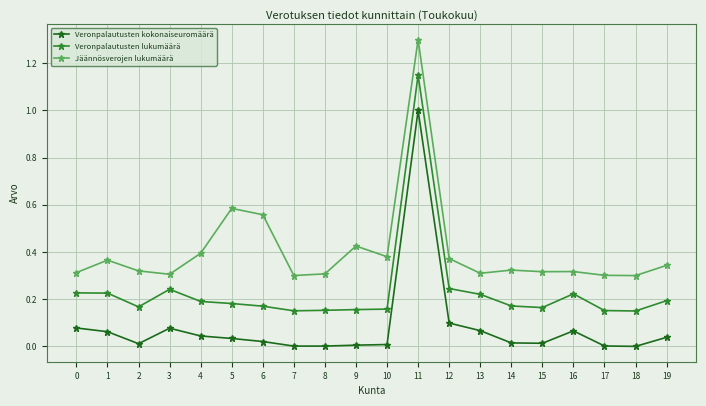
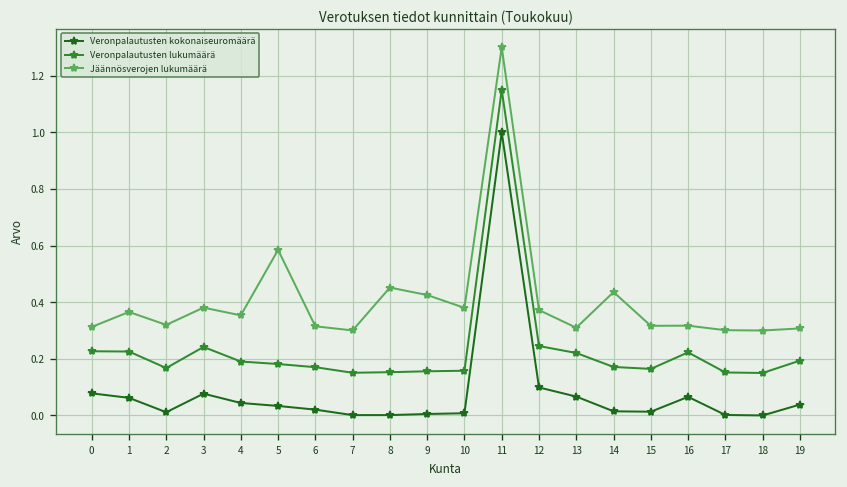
  {
    "Jäännösverojen lukumäärä": {
      "0": 0.31,
      "1": 0.37,
      "2": 0.32,
-     "3": 0.31,
-     "4": 0.39,
+     "3": 0.38,
+     "4": 0.35,
      "5": 0.58,
-     "6": 0.56,
+     "6": 0.31,
      "7": 0.30,
-     "8": 0.31,
+     "8": 0.45,
      "9": 0.43,
      "10": 0.38,
      "11": 1.30,
      "12": 0.37,
      "13": 0.31,
-     "14": 0.32,
+     "14": 0.44,
      "15": 0.32,
      "16": 0.32,
      "17": 0.30,
      "18": 0.30,
-     "19": 0.34
+     "19": 0.31
    }
  }
